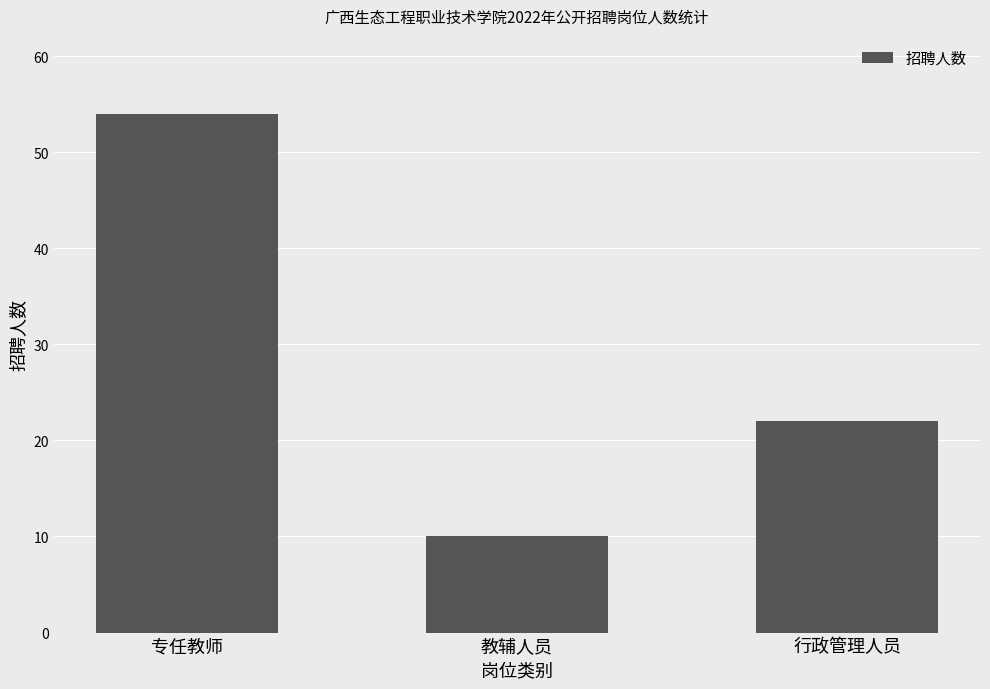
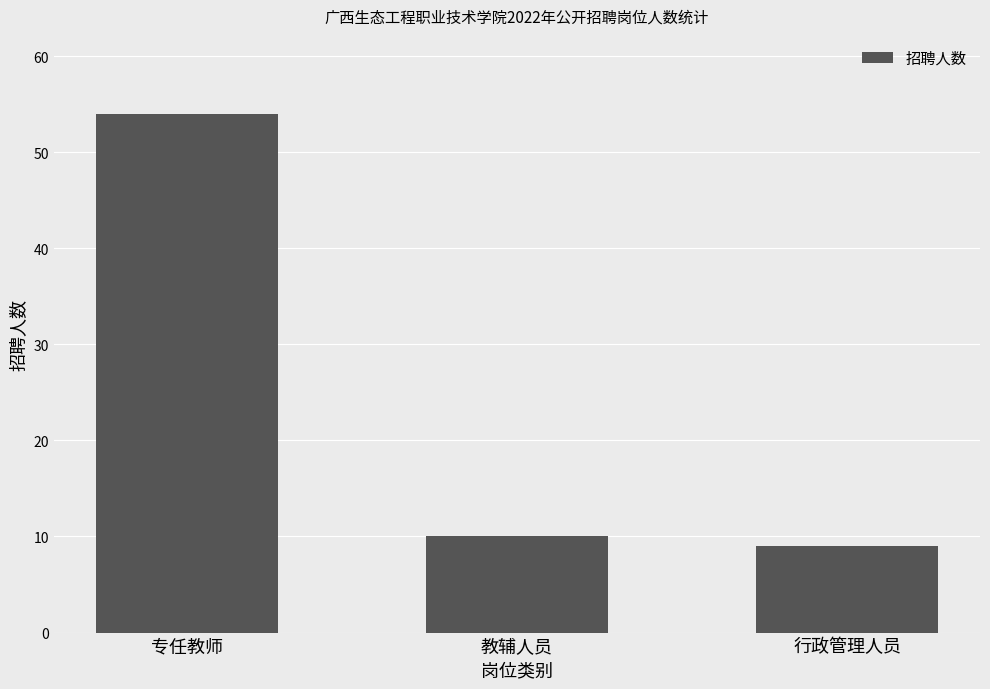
  {
    "专任教师": 54,
    "教辅人员": 10,
-   "行政管理人员": 22
+   "行政管理人员": 9
  }
